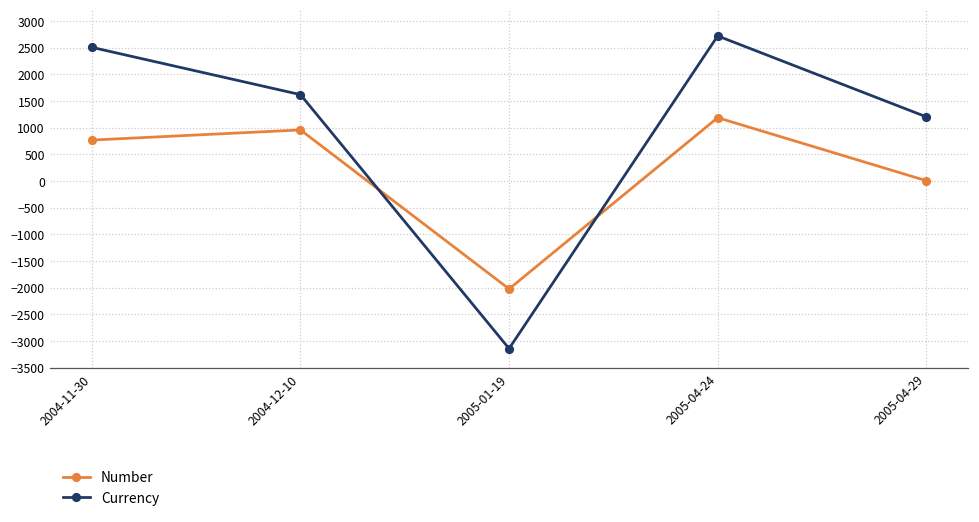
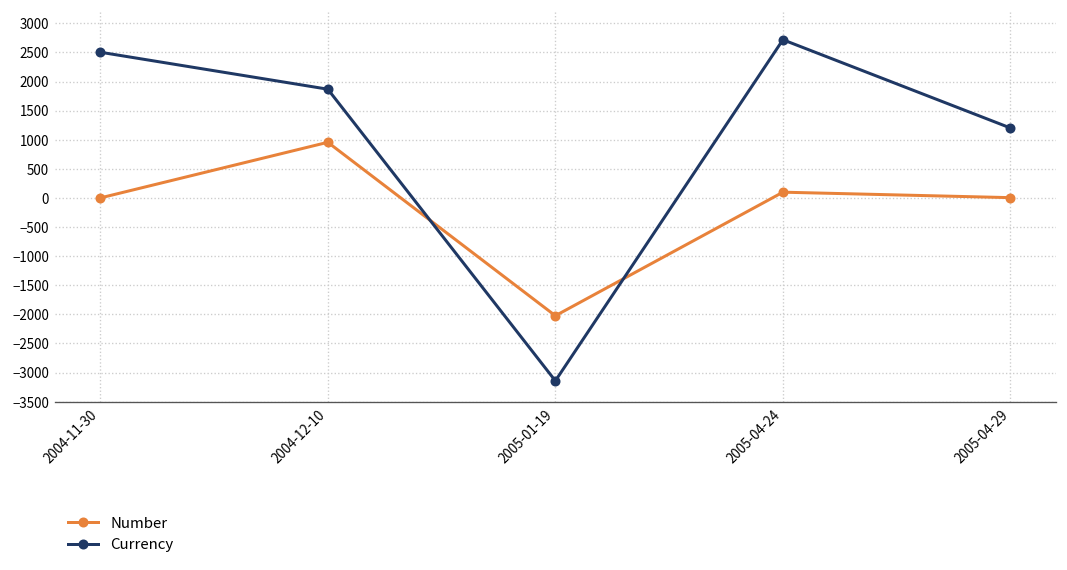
  {
    "Number": {
-     "2004-11-30": 800,
+     "2004-11-30": 0,
      "2004-12-10": 1000,
      "2005-01-19": -2000,
-     "2005-04-24": 1200,
+     "2005-04-24": 100,
      "2005-04-29": 0
    },
    "Currency": {
      "2004-11-30": 2500,
-     "2004-12-10": 1600,
+     "2004-12-10": 1900,
      "2005-01-19": -3100,
      "2005-04-24": 2700,
      "2005-04-29": 1200
    }
  }
